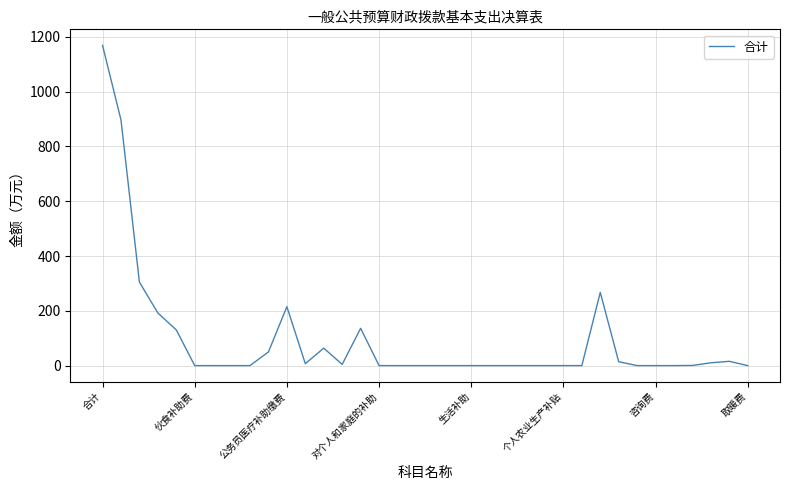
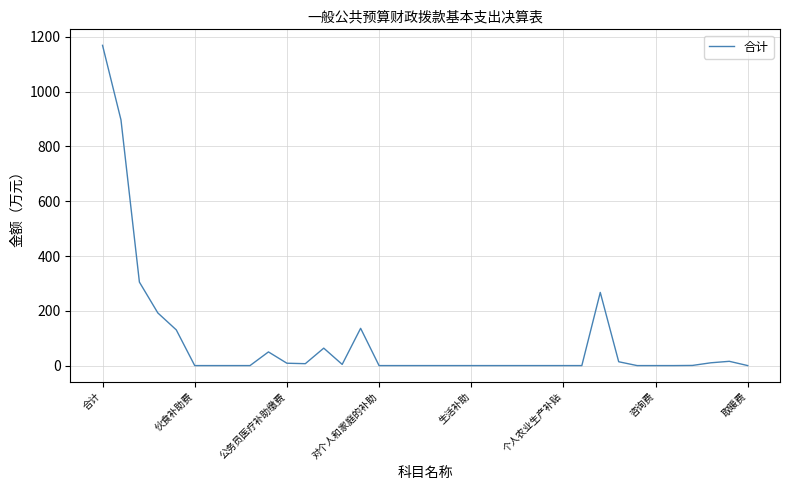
  {
    "合计": 1170,
    "伙食补助费": 0,
-   "公务员医疗补助缴费": 210,
+   "公务员医疗补助缴费": 10,
    "对个人和家庭的补助": 0,
    "生活补助": 0,
    "个人农业生产补贴": 0,
    "咨询费": 0,
    "取暖费": 0
  }
